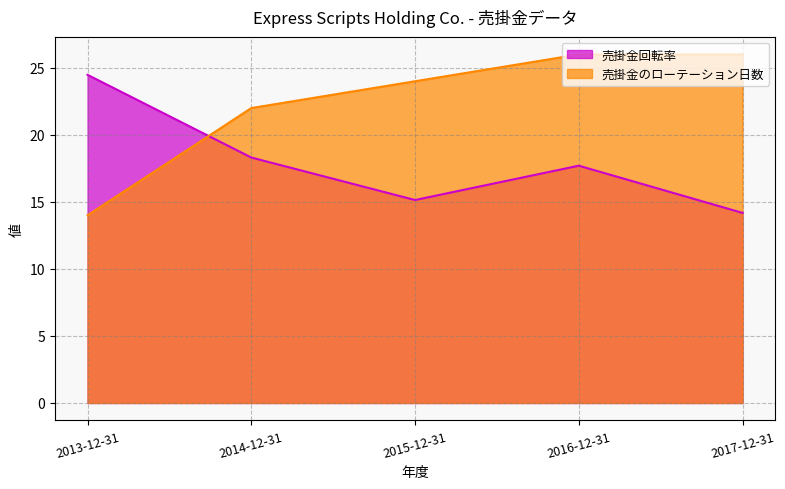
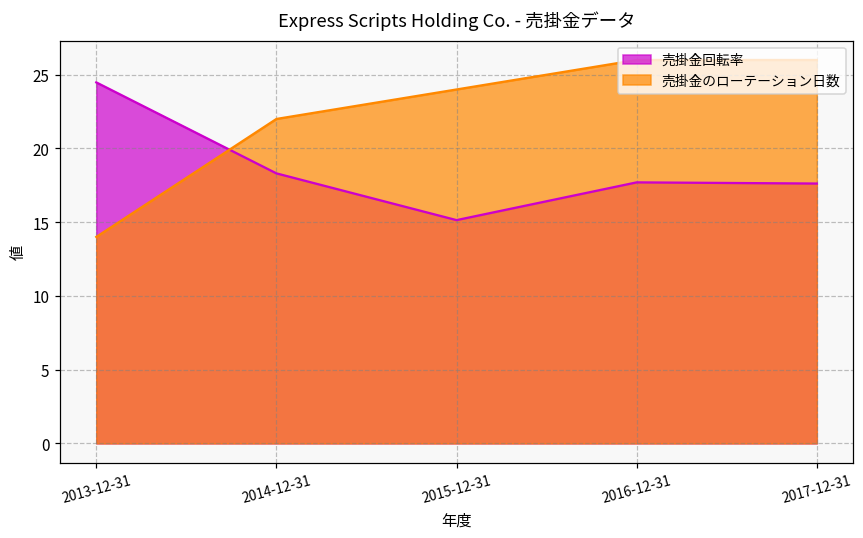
  {
    "売掛金回転率": {
      "2013-12-31": 24.5,
      "2014-12-31": 18.3,
      "2015-12-31": 15.1,
      "2016-12-31": 17.7,
-     "2017-12-31": 14.2
+     "2017-12-31": 17.6
    },
    "売掛金のローテーション日数": {
      "2013-12-31": 14.0,
      "2014-12-31": 22.0,
      "2015-12-31": 24.0
    }
  }
